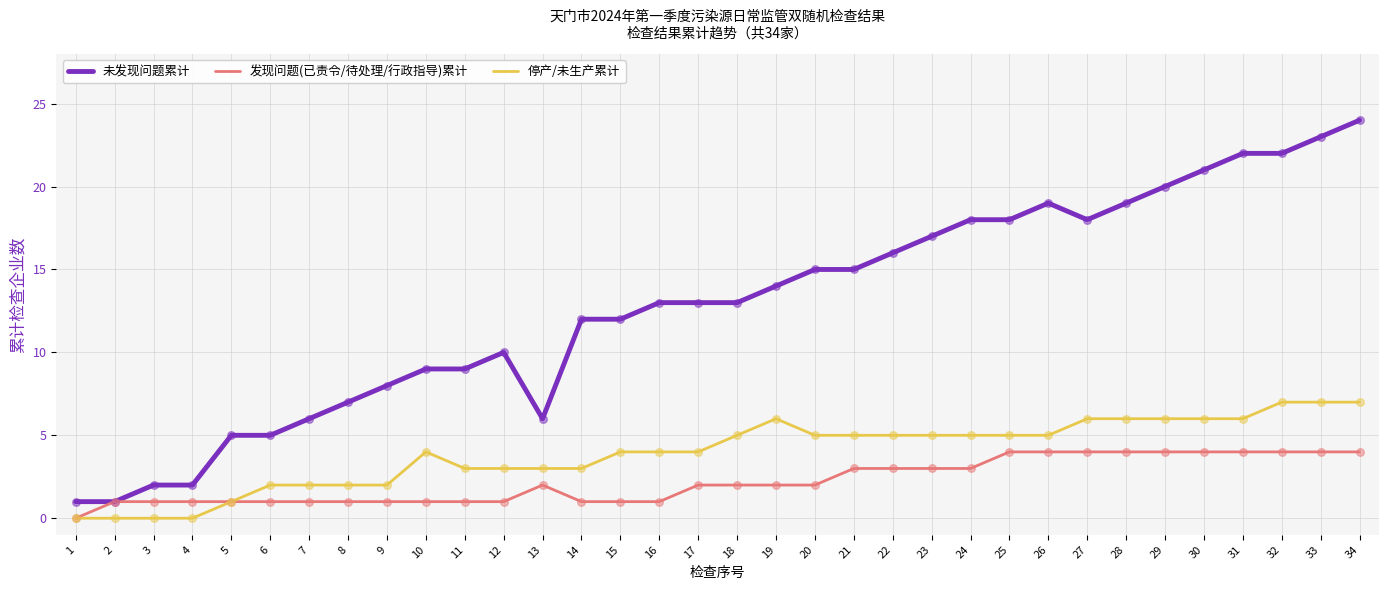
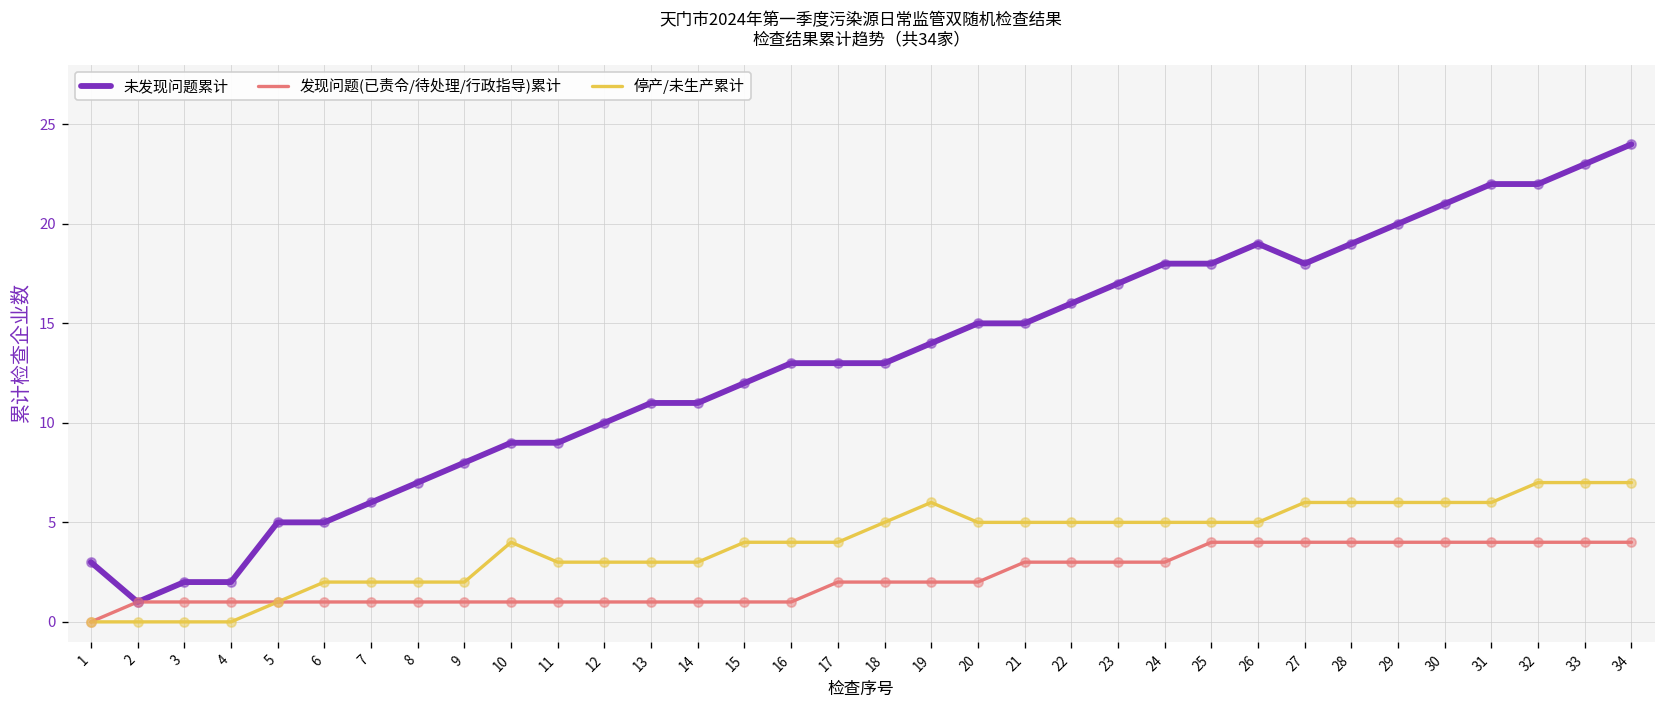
  {
    "未发现问题累计": {
-     "1": 1,
+     "1": 3,
      "3": 2,
      "4": 2,
      "5": 5,
      "6": 5,
      "7": 6,
      "8": 7,
      "9": 8,
      "10": 9,
      "11": 9,
      "12": 10,
-     "13": 6,
-     "14": 12,
+     "13": 11,
+     "14": 11,
      "15": 12,
      "16": 13,
      "17": 13,
      "18": 13,
      "19": 14,
      "20": 15,
      "21": 15,
      "22": 16,
      "23": 17,
      "24": 18,
      "25": 18,
      "26": 19,
      "27": 18,
      "28": 19,
      "29": 20,
      "30": 21,
      "31": 22,
      "32": 22,
      "33": 23,
      "34": 24
    },
    "发现问题(已责令/待处理/行政指导)累计": {
      "3": 1,
      "4": 1,
      "6": 1,
      "7": 1,
      "8": 1,
      "9": 1,
      "10": 1,
      "11": 1,
      "12": 1,
-     "13": 2,
+     "13": 1,
      "14": 1,
      "15": 1,
      "16": 1,
      "17": 2,
      "18": 2,
      "19": 2,
      "20": 2,
      "21": 3,
      "22": 3,
      "23": 3,
      "24": 3,
      "25": 4,
      "26": 4,
      "27": 4,
      "28": 4,
      "29": 4,
      "30": 4,
      "31": 4,
      "32": 4,
      "33": 4,
      "34": 4
    },
    "停产/未生产累计": {
      "2": 0,
      "3": 0,
      "4": 0,
      "6": 2,
      "7": 2,
      "8": 2,
      "9": 2,
      "10": 4,
      "11": 3,
      "12": 3,
      "13": 3,
      "14": 3,
      "15": 4,
      "16": 4,
      "17": 4,
      "18": 5,
      "19": 6,
      "20": 5,
      "21": 5,
      "22": 5,
      "23": 5,
      "24": 5,
      "25": 5,
      "26": 5,
      "27": 6,
      "28": 6,
      "29": 6,
      "30": 6,
      "31": 6,
      "32": 7,
      "33": 7,
      "34": 7
    }
  }
